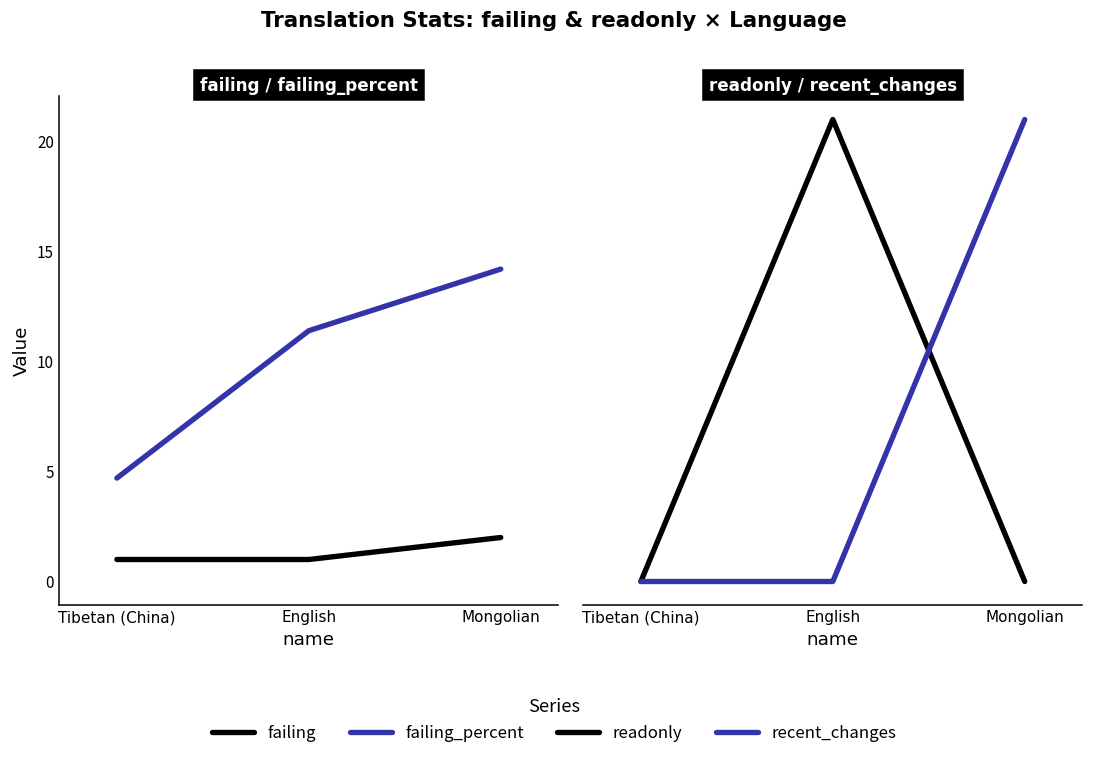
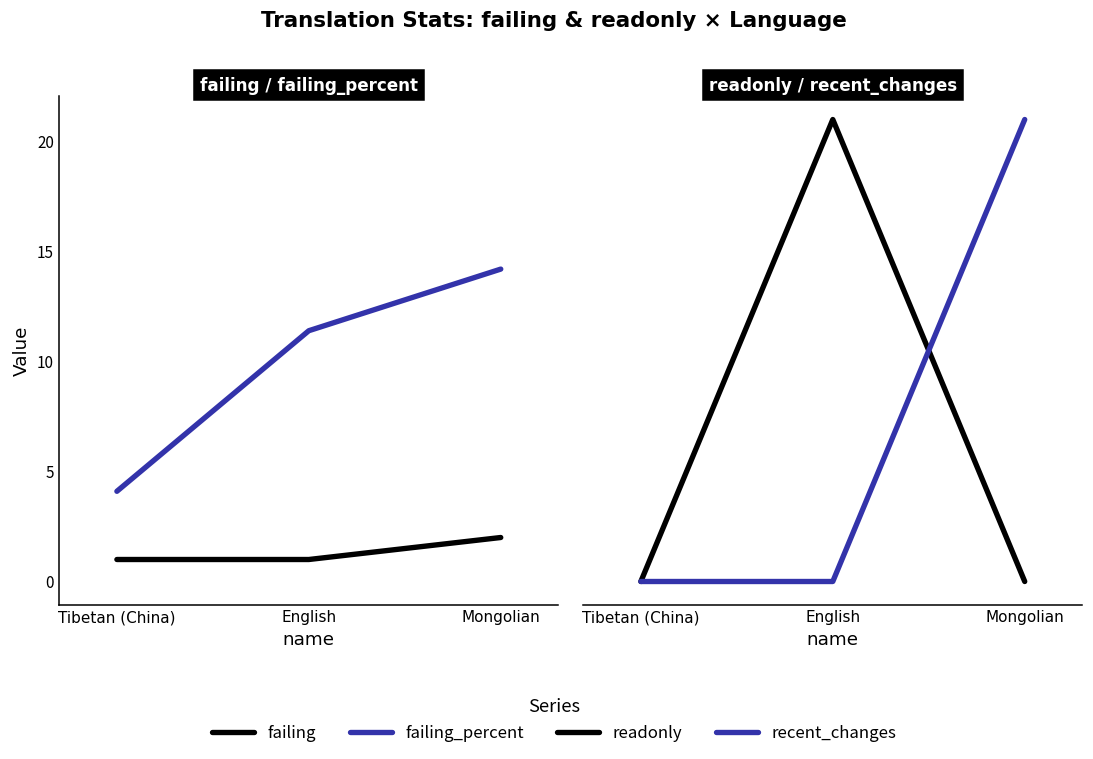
  {
    "failing / failing_percent": {
      "failing": {
        "Tibetan (China)": 1.0,
        "English": 1.0,
        "Mongolian": 2.0
      },
      "failing_percent": {
-       "Tibetan (China)": 4.7,
+       "Tibetan (China)": 4.1,
        "English": 11.4,
        "Mongolian": 14.2
      }
    }
  }
